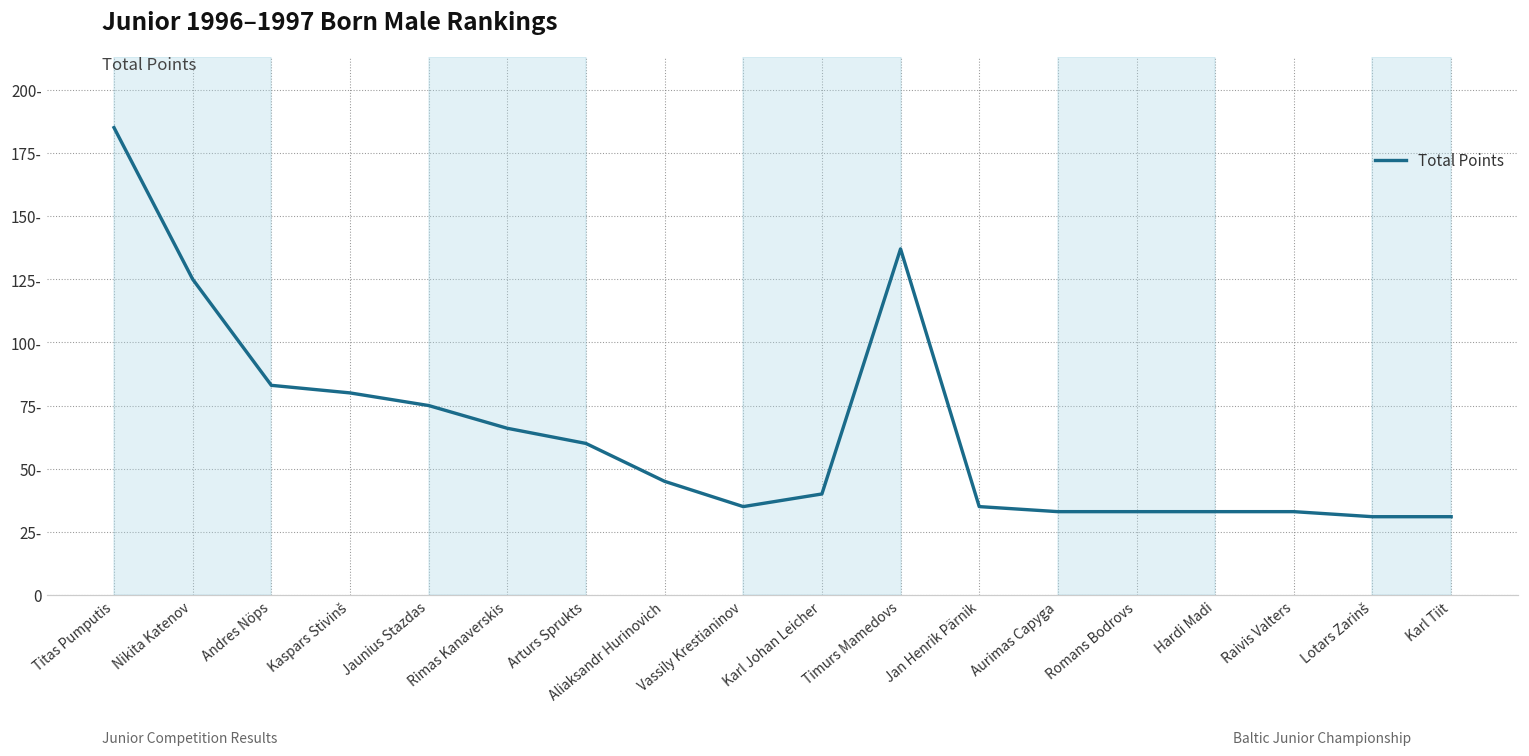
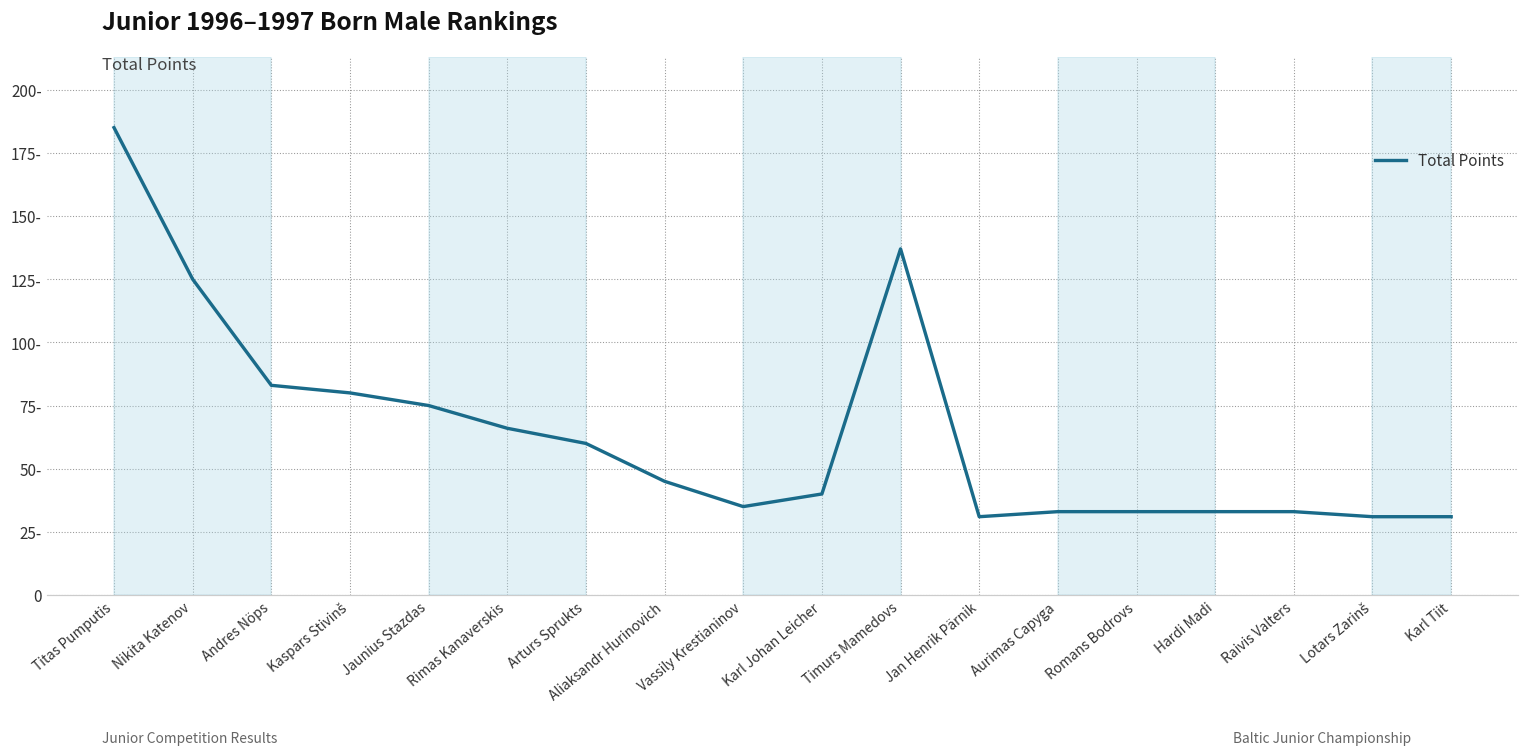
  {
    "Titas Pumputis": "185-",
    "Nikita Katenov": "125-",
    "Andres Nöps": "83-",
    "Kaspars Stivinš": "80-",
    "Jaunius Stazdas": "75-",
    "Rimas Kanaverskis": "66-",
    "Arturs Sprukts": "60-",
    "Aliaksandr Hurinovich": "45-",
    "Vassily Krestianinov": "35-",
    "Karl Johan Leicher": "40-",
    "Timurs Mamedovs": "137-",
-   "Jan Henrik Pärnik": "35-",
+   "Jan Henrik Pärnik": "31-",
    "Aurimas Capyga": "33-",
    "Romans Bodrovs": "33-",
    "Hardi Madi": "33-",
    "Raivis Valters": "33-",
    "Lotars Zarinš": "31-",
    "Karl Tiit": "31-"
  }
